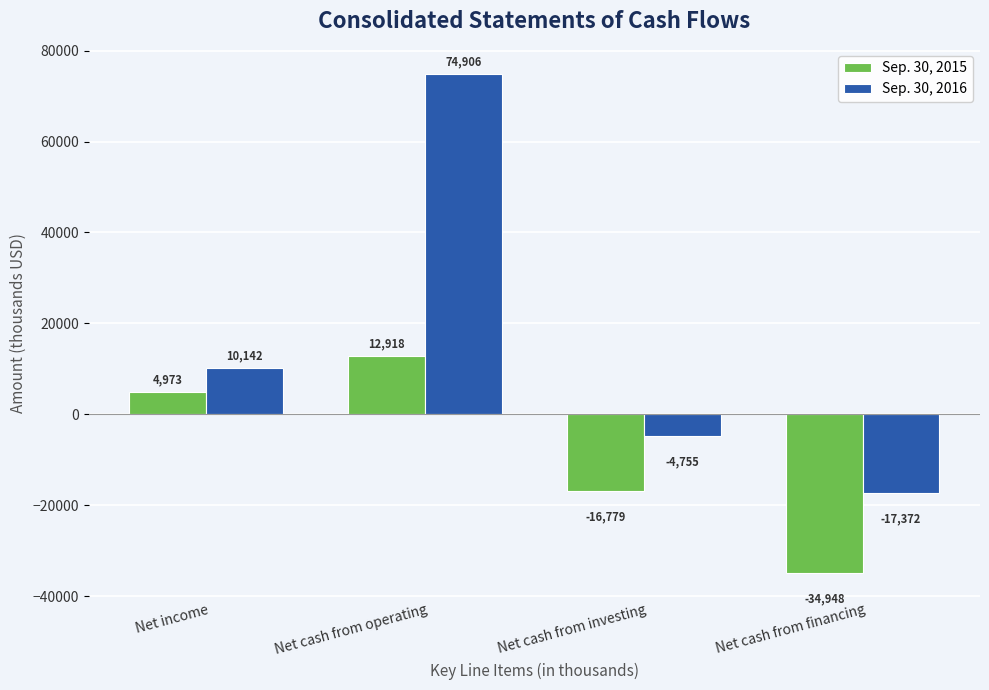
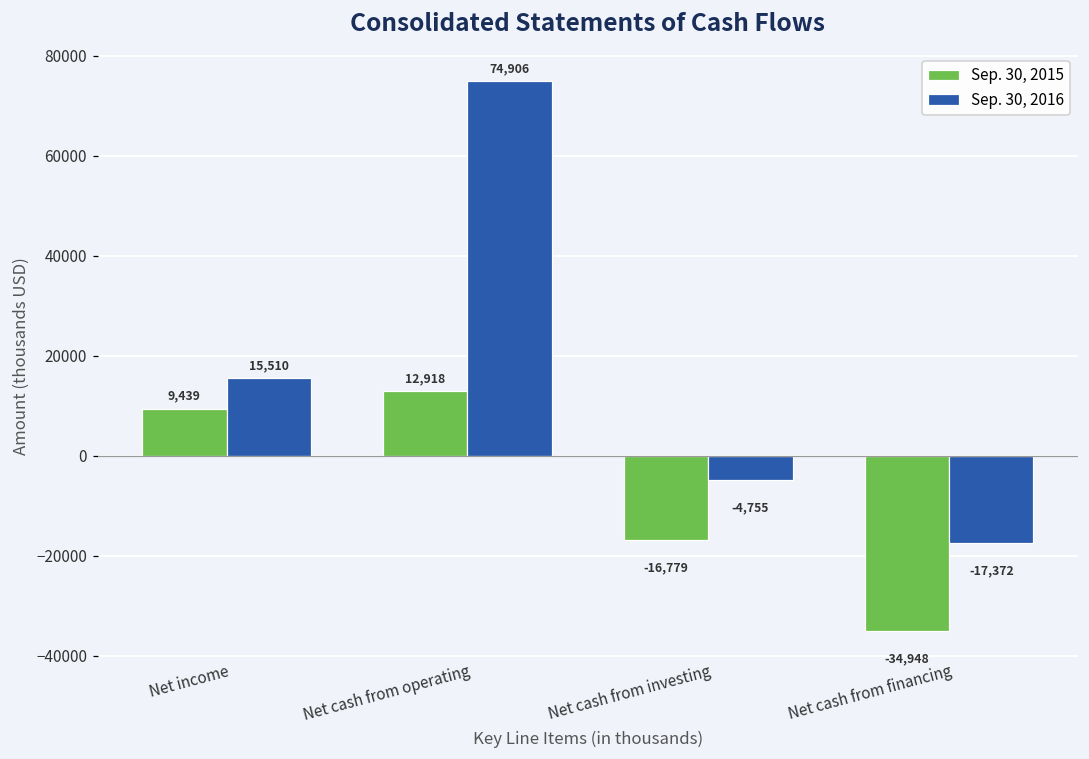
  {
    "Sep. 30, 2015": {
-     "Net income": "4,973",
+     "Net income": "9,439",
      "Net cash from operating": "12,918",
      "Net cash from investing": "-16,779",
      "Net cash from financing": "-34,948"
    },
    "Sep. 30, 2016": {
-     "Net income": "10,142",
+     "Net income": "15,510",
      "Net cash from operating": "74,906",
      "Net cash from investing": "-4,755",
      "Net cash from financing": "-17,372"
    }
  }
